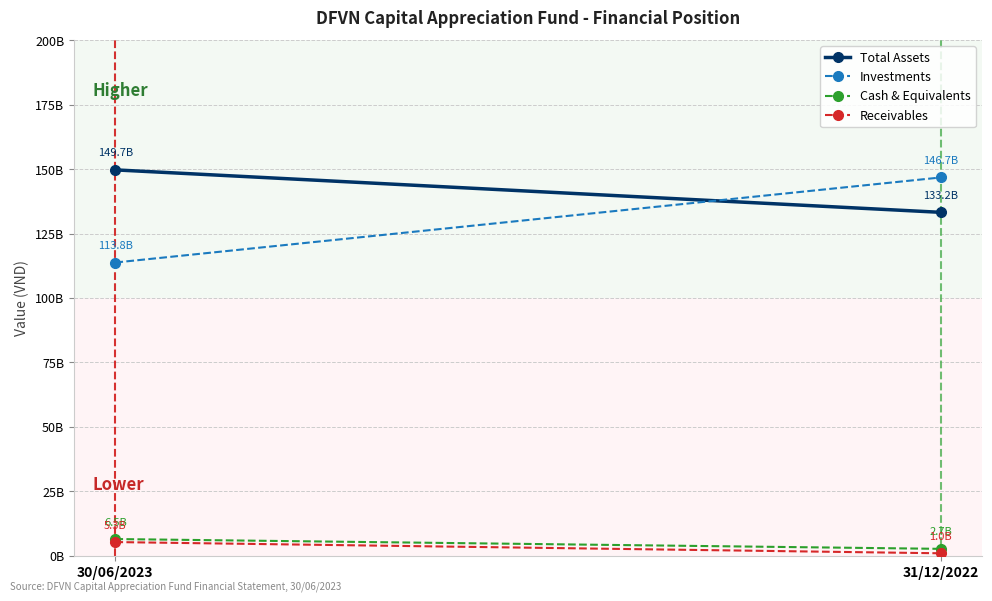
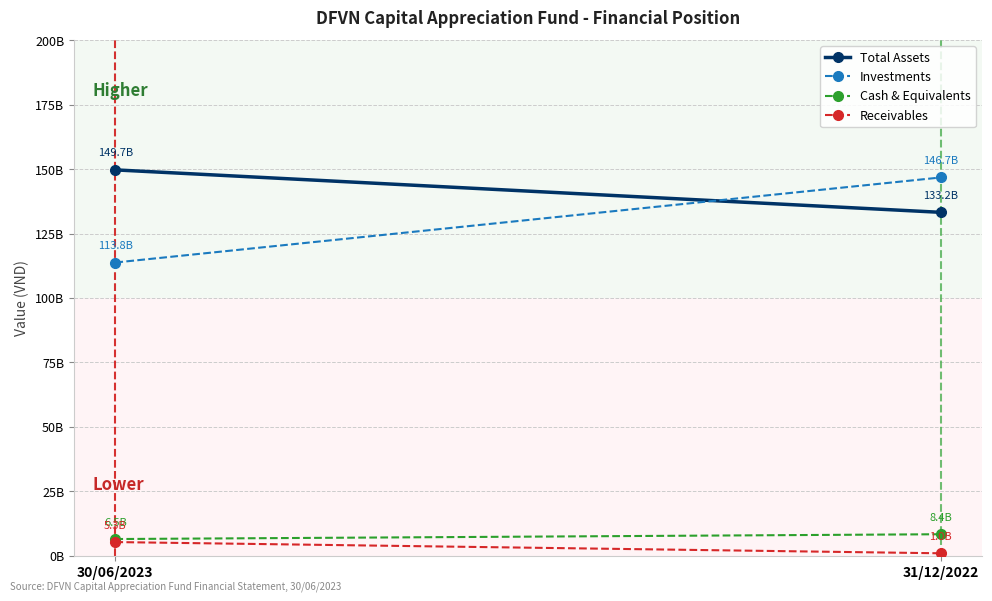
  {
    "Total Assets": {
      "30/06/2023": "149.7B",
      "31/12/2022": "133.2B"
    },
    "Investments": {
      "30/06/2023": "113.8B",
      "31/12/2022": "146.7B"
    },
    "Cash & Equivalents": {
-     "31/12/2022": "2.7B"
+     "31/12/2022": "8.4B"
    }
  }
